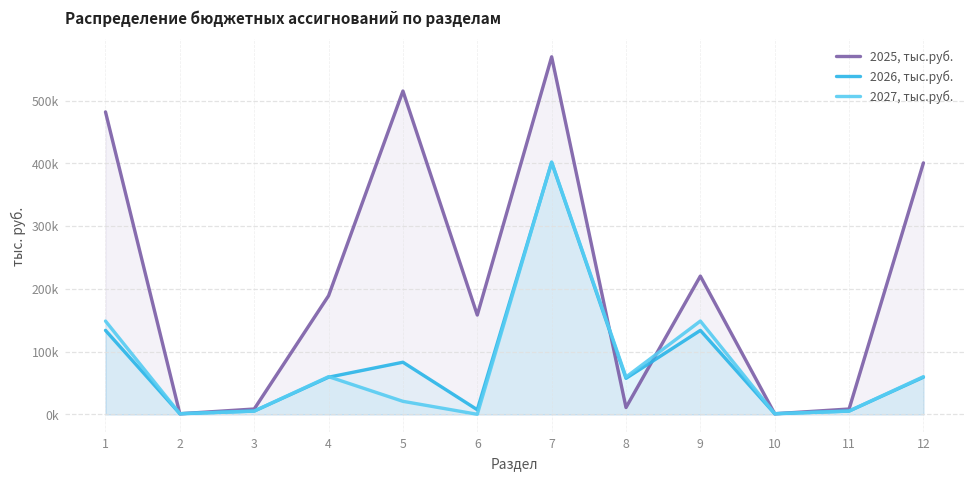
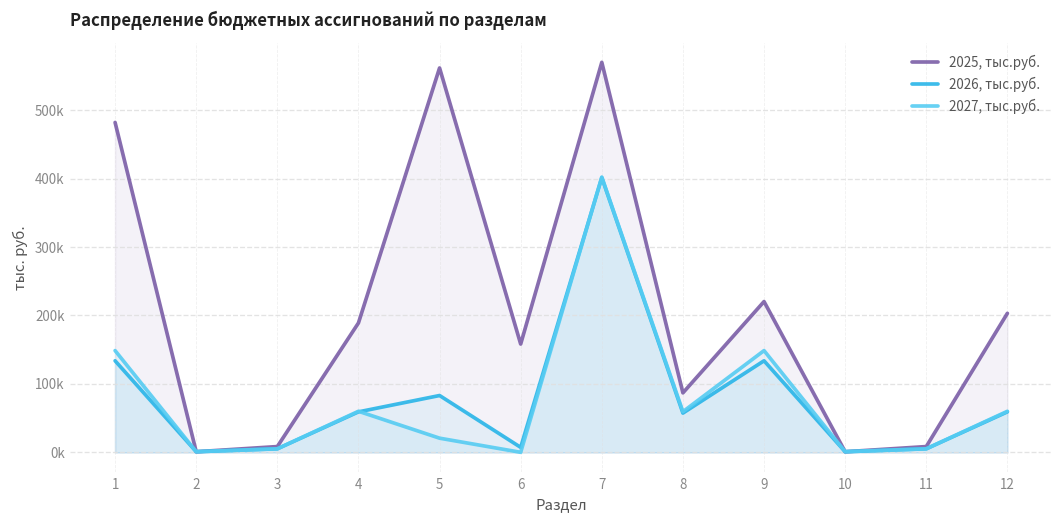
  {
    "2025, тыс.руб.": {
      "1": 480000,
      "4": 190000,
-     "5": 520000,
+     "5": 560000,
      "6": 160000,
      "7": 570000,
-     "8": 10000,
+     "8": 90000,
      "9": 220000,
-     "12": 400000
+     "12": 200000
    }
  }
